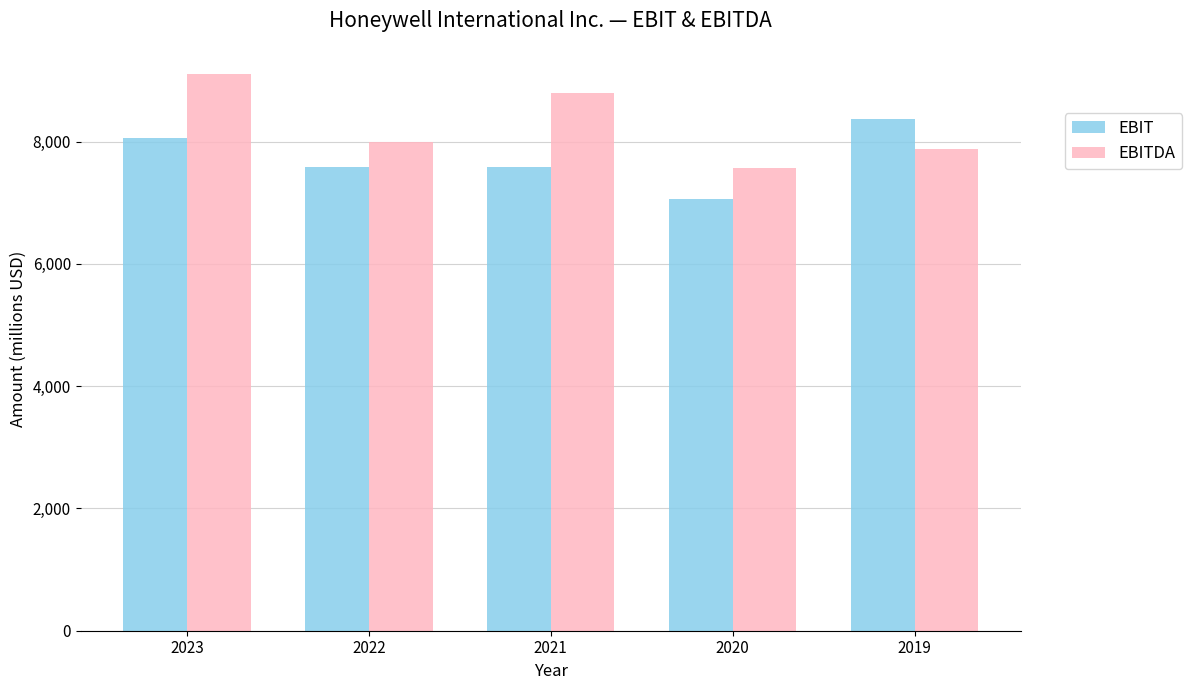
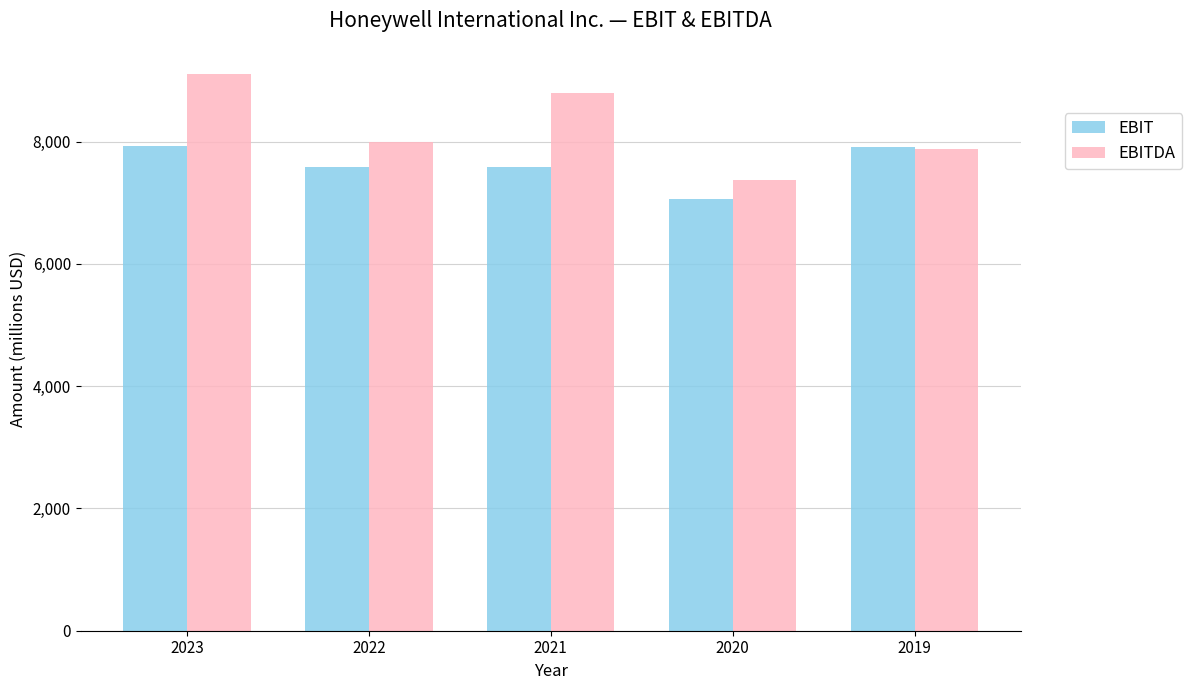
  {
    "EBIT": {
-     "2023": "8,100",
+     "2023": "7,900",
      "2022": "7,600",
      "2021": "7,600",
      "2020": "7,100",
-     "2019": "8,400"
+     "2019": "7,900"
    },
    "EBITDA": {
      "2023": "9,100",
      "2022": "8,000",
      "2021": "8,800",
-     "2020": "7,600",
+     "2020": "7,400",
      "2019": "7,900"
    }
  }
